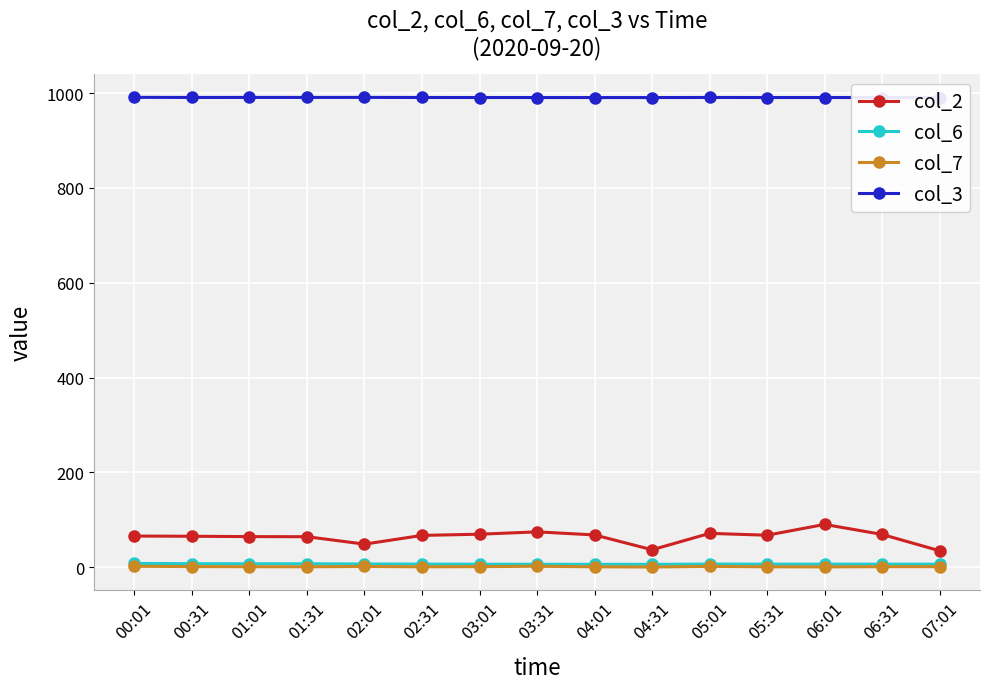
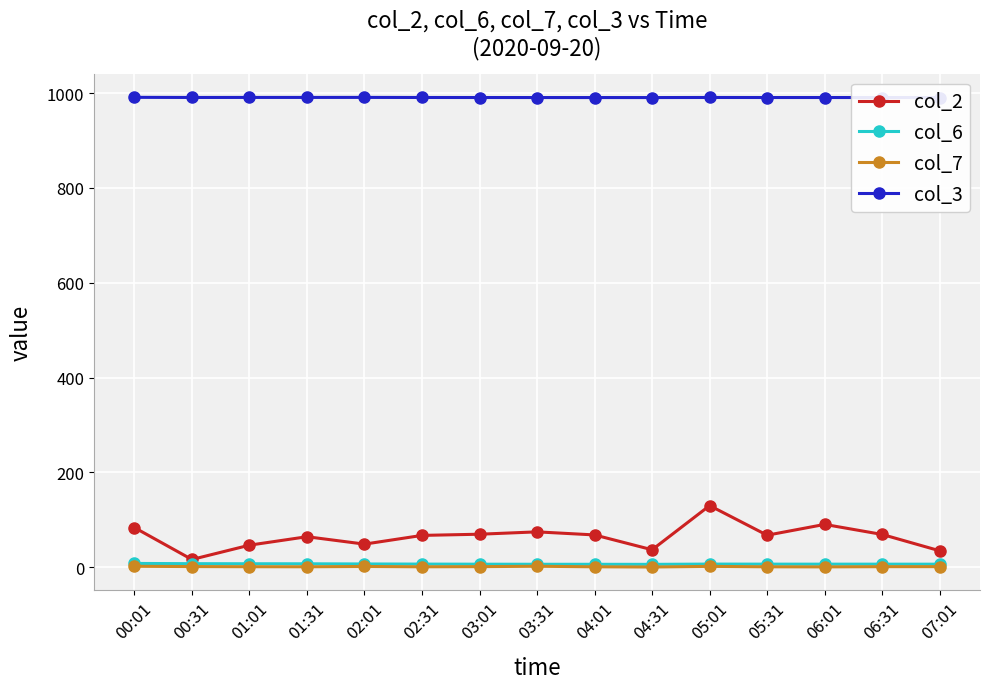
  {
    "col_2": {
-     "00:01": 70,
-     "00:31": 70,
-     "01:01": 60,
+     "00:01": 80,
+     "00:31": 20,
+     "01:01": 50,
      "01:31": 60,
      "02:01": 50,
      "02:31": 70,
      "03:01": 70,
      "03:31": 70,
      "04:01": 70,
      "04:31": 40,
-     "05:01": 70,
+     "05:01": 130,
      "05:31": 70,
      "06:01": 90,
      "06:31": 70,
      "07:01": 30
    },
    "col_6": {
      "00:01": 10,
      "00:31": 10,
      "01:01": 10,
      "01:31": 10,
      "02:31": 10,
      "04:31": 10,
      "05:31": 10,
      "06:01": 10
    },
    "col_7": {
      "00:01": 0,
      "00:31": 0,
      "01:01": 0,
      "01:31": 0,
      "02:31": 0,
      "04:31": 0,
      "05:31": 0,
      "06:01": 0
    },
    "col_3": {
      "00:01": 990,
      "00:31": 990,
      "01:01": 990,
      "01:31": 990,
      "02:01": 990,
      "02:31": 990,
      "03:01": 990,
      "03:31": 990,
      "04:01": 990,
      "04:31": 990,
      "05:01": 990,
      "05:31": 990,
      "06:01": 990
    }
  }
